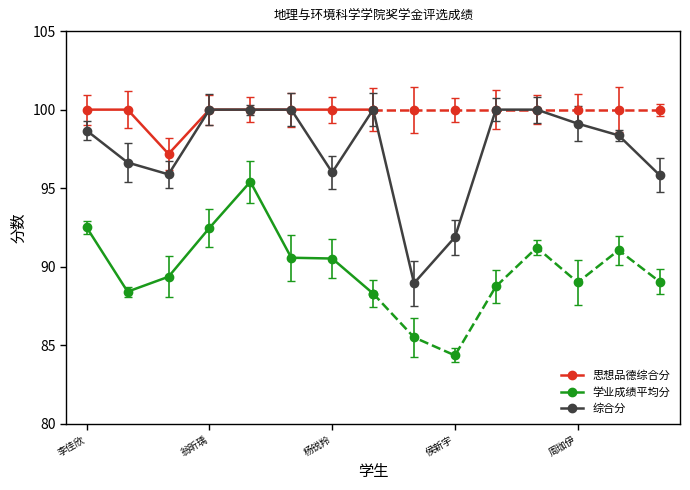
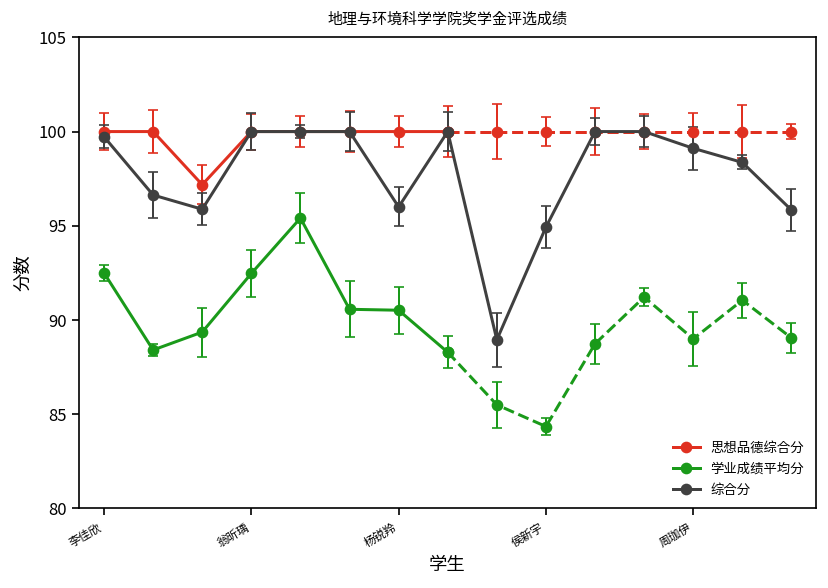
  {
    "综合分": {
-     "李佳欣": 98.7,
+     "李佳欣": 99.7,
      "杨锐羚": 96.0,
-     "侯新宇": 91.9
+     "侯新宇": 94.9
    }
  }
